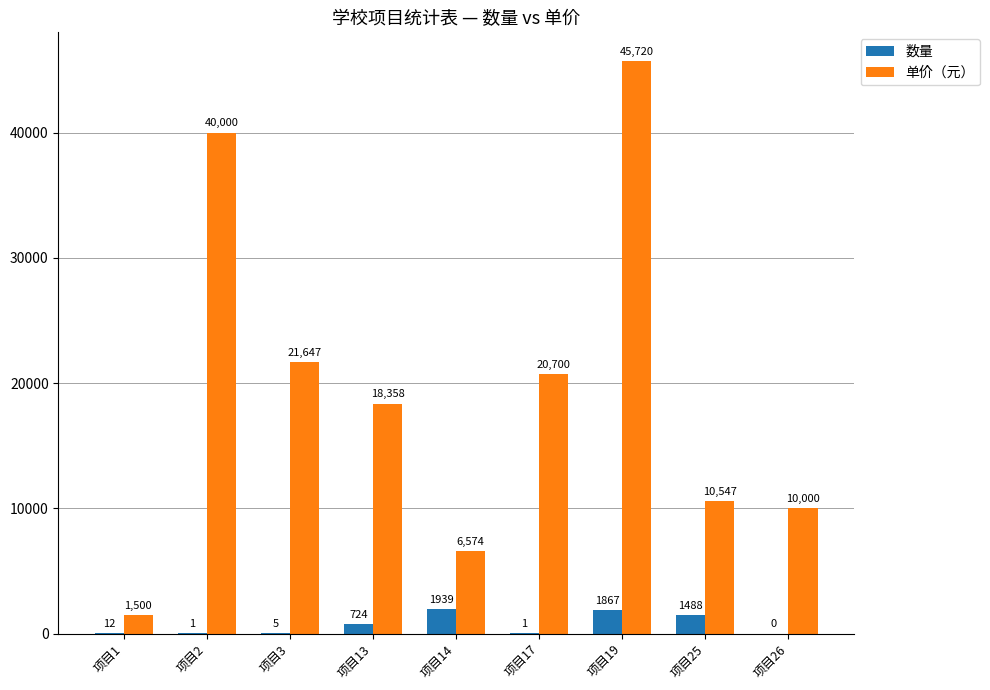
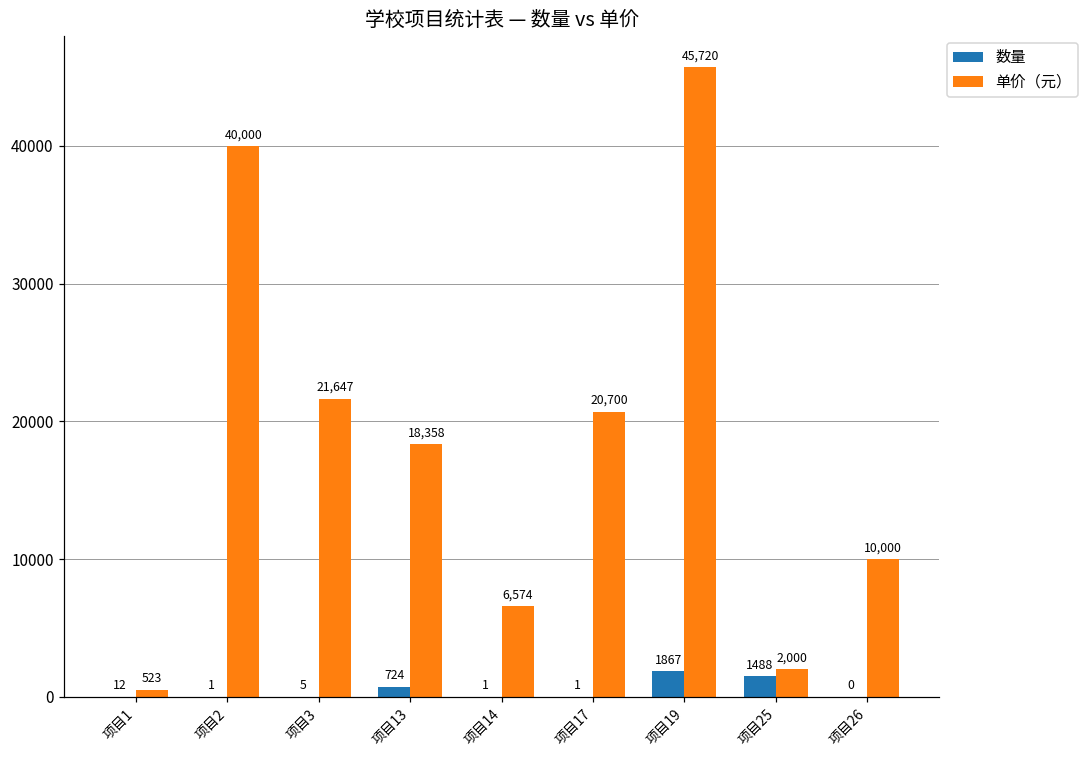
  {
    "数量": {
      "项目1": "12",
      "项目2": "1",
      "项目3": "5",
      "项目13": "724",
-     "项目14": "1939",
+     "项目14": "1",
      "项目17": "1",
      "项目19": "1867",
      "项目25": "1488",
      "项目26": "0"
    },
    "单价（元）": {
-     "项目1": "1,500",
+     "项目1": "523",
      "项目2": "40,000",
      "项目3": "21,647",
      "项目13": "18,358",
      "项目14": "6,574",
      "项目17": "20,700",
      "项目19": "45,720",
-     "项目25": "10,547",
+     "项目25": "2,000",
      "项目26": "10,000"
    }
  }
